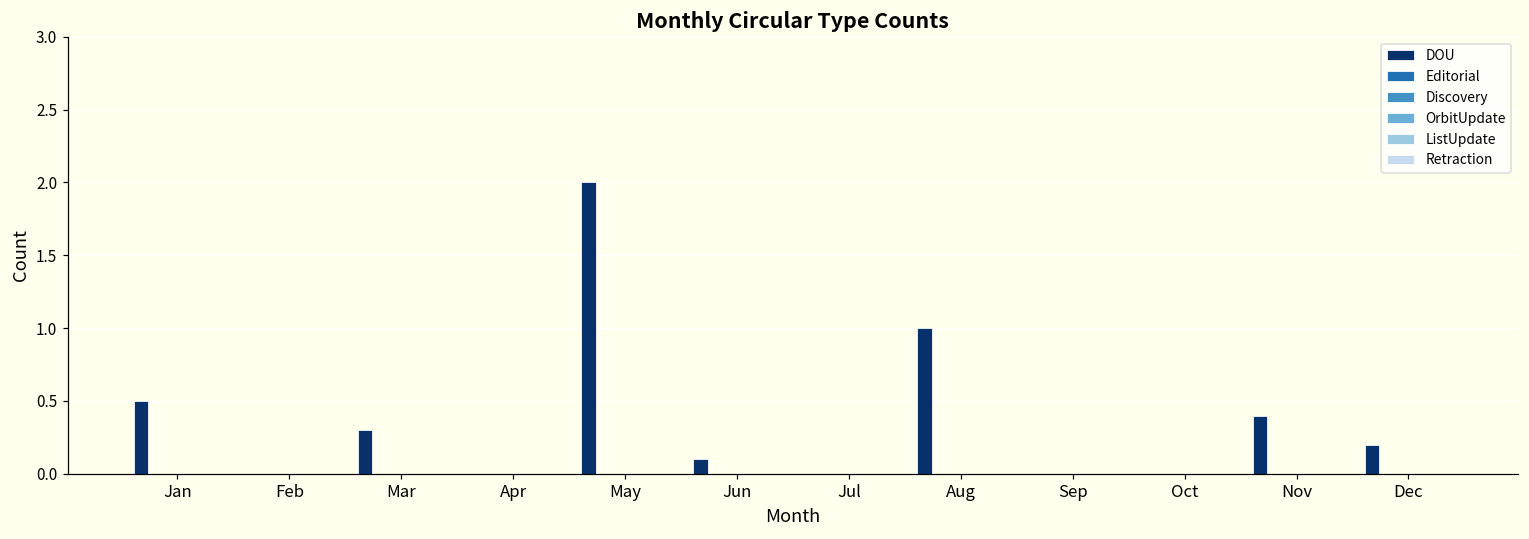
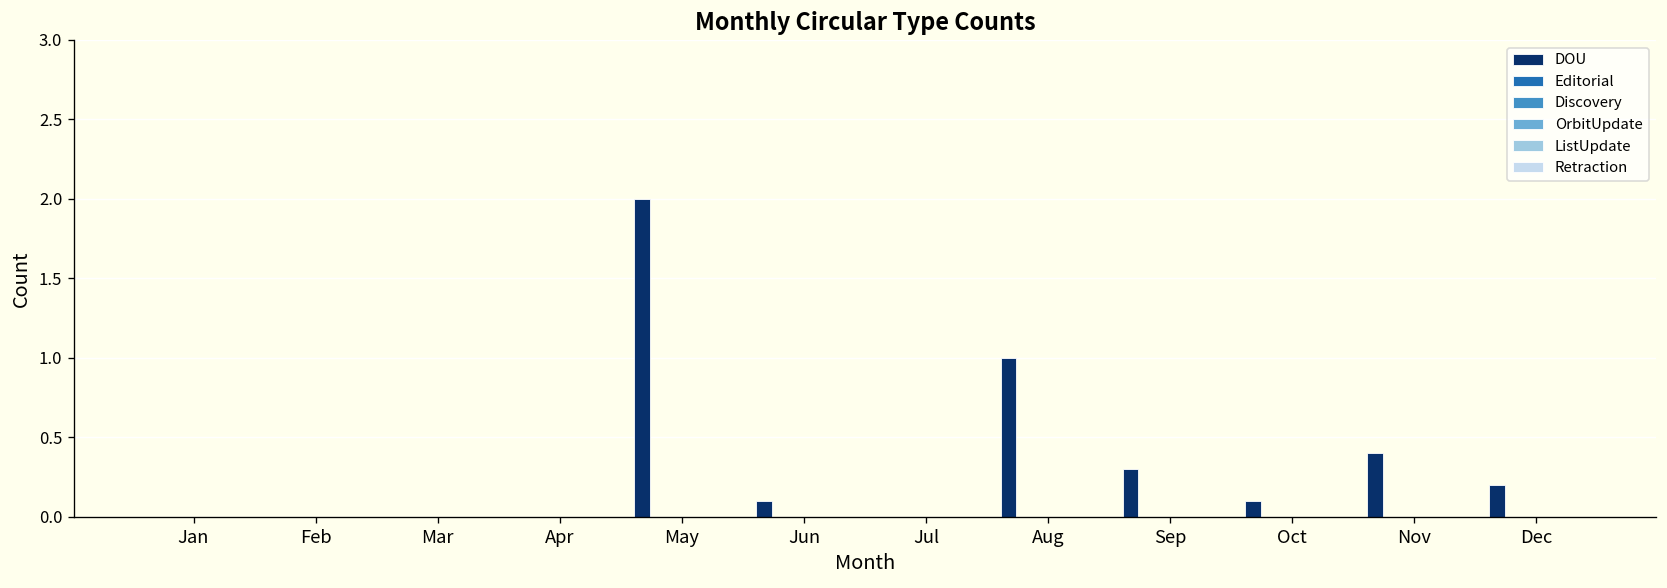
  {
    "DOU": {
-     "Jan": 0.5,
+     "Jan": 0.0,
      "Feb": 0.0,
-     "Mar": 0.3,
+     "Mar": 0.0,
      "Apr": 0.0,
      "May": 2.0,
      "Jun": 0.1,
      "Jul": 0.0,
      "Aug": 1.0,
-     "Sep": 0.0,
-     "Oct": 0.0,
+     "Sep": 0.3,
+     "Oct": 0.1,
      "Nov": 0.4,
      "Dec": 0.2
    }
  }
